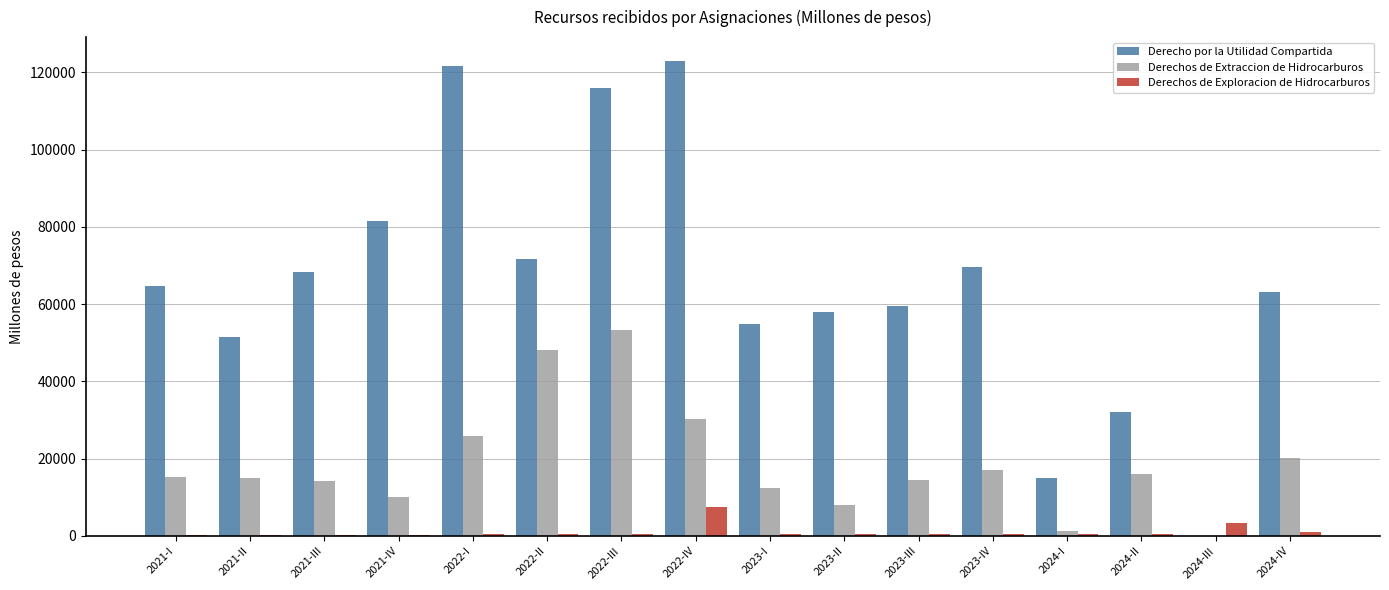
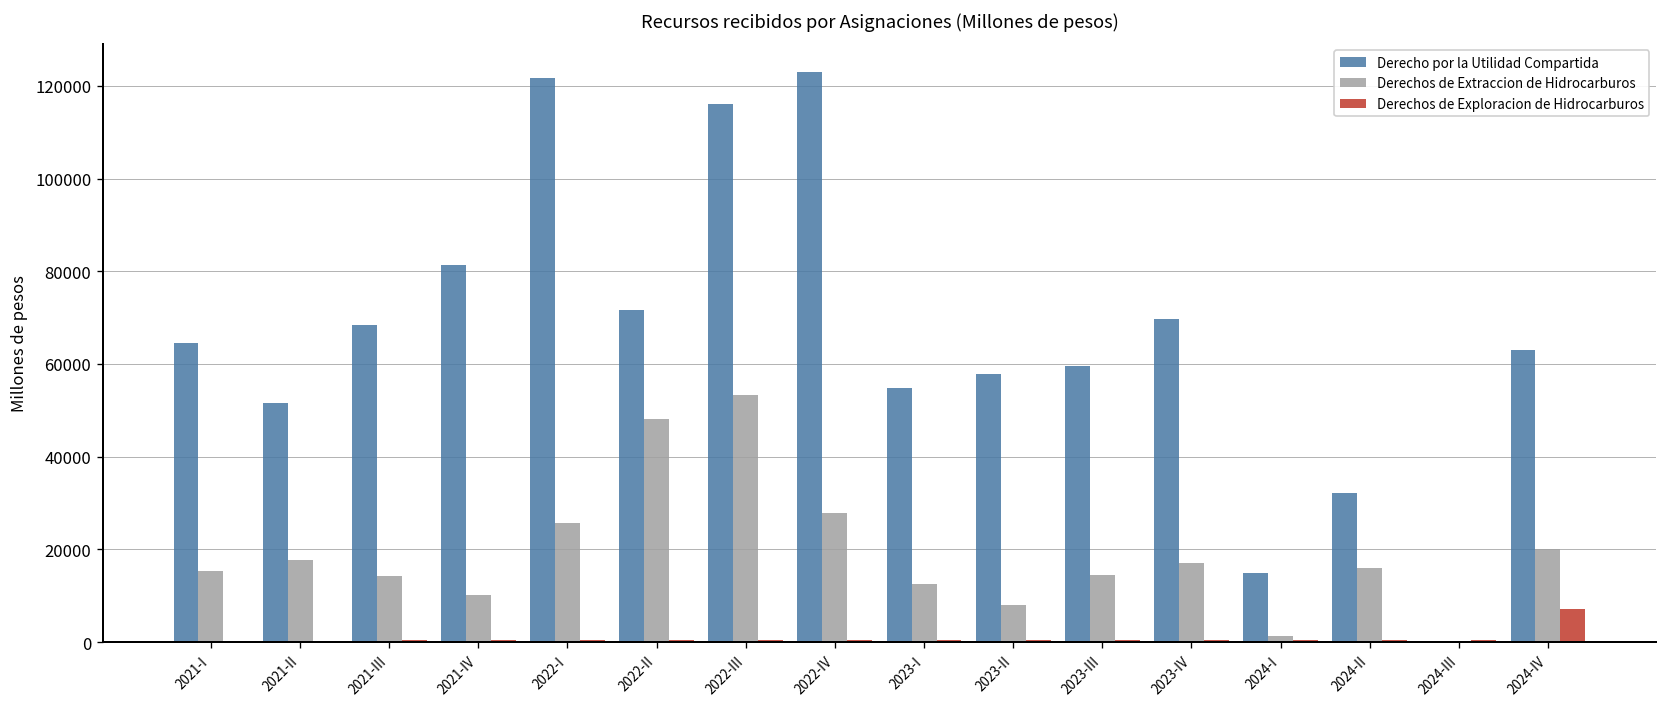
  {
    "Derecho por la Utilidad Compartida": {
      "2021-I": 65000,
      "2021-II": 52000,
      "2021-III": 68000,
      "2021-IV": 81000,
      "2022-I": 122000,
      "2022-II": 72000,
      "2022-III": 116000,
      "2022-IV": 123000,
      "2023-I": 55000,
      "2023-II": 58000,
      "2023-III": 60000,
      "2023-IV": 70000,
      "2024-I": 15000,
      "2024-II": 32000,
      "2024-III": 0,
      "2024-IV": 63000
    },
    "Derechos de Extraccion de Hidrocarburos": {
      "2021-I": 15000,
-     "2021-II": 15000,
+     "2021-II": 18000,
      "2021-III": 14000,
      "2021-IV": 10000,
      "2022-I": 26000,
      "2022-II": 48000,
      "2022-III": 53000,
-     "2022-IV": 30000,
+     "2022-IV": 28000,
      "2023-I": 13000,
      "2023-II": 8000,
      "2023-III": 14000,
      "2023-IV": 17000,
      "2024-I": 1000,
      "2024-II": 16000,
      "2024-III": 0,
      "2024-IV": 20000
    },
    "Derechos de Exploracion de Hidrocarburos": {
-     "2022-IV": 8000,
-     "2024-III": 3000,
-     "2024-IV": 1000
+     "2022-IV": 0,
+     "2024-III": 0,
+     "2024-IV": 7000
    }
  }
